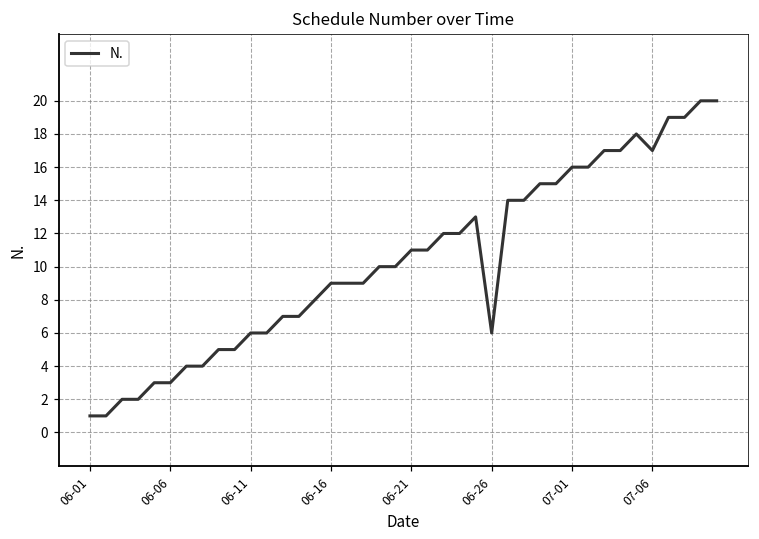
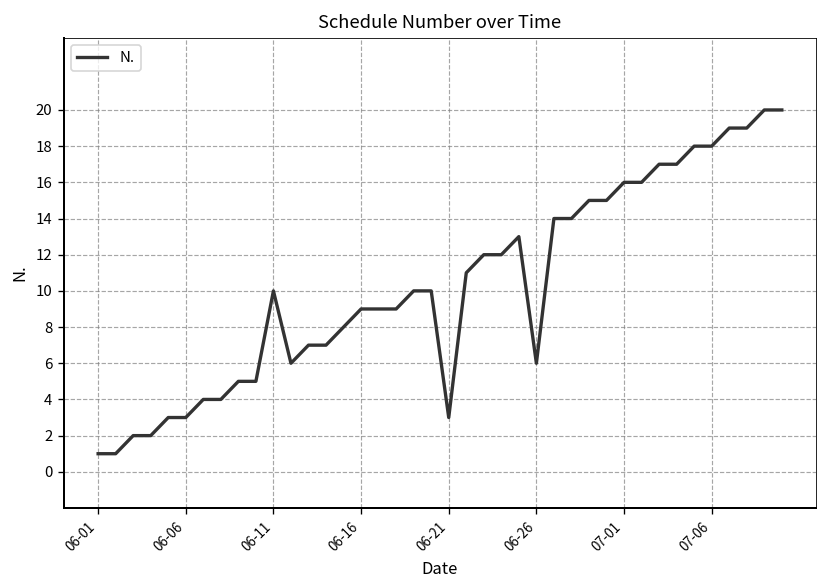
  {
    "06-01": 1,
    "06-06": 3,
-   "06-11": 6,
+   "06-11": 10,
    "06-16": 9,
-   "06-21": 11,
+   "06-21": 3,
    "06-26": 6,
    "07-01": 16,
-   "07-06": 17
+   "07-06": 18
  }
